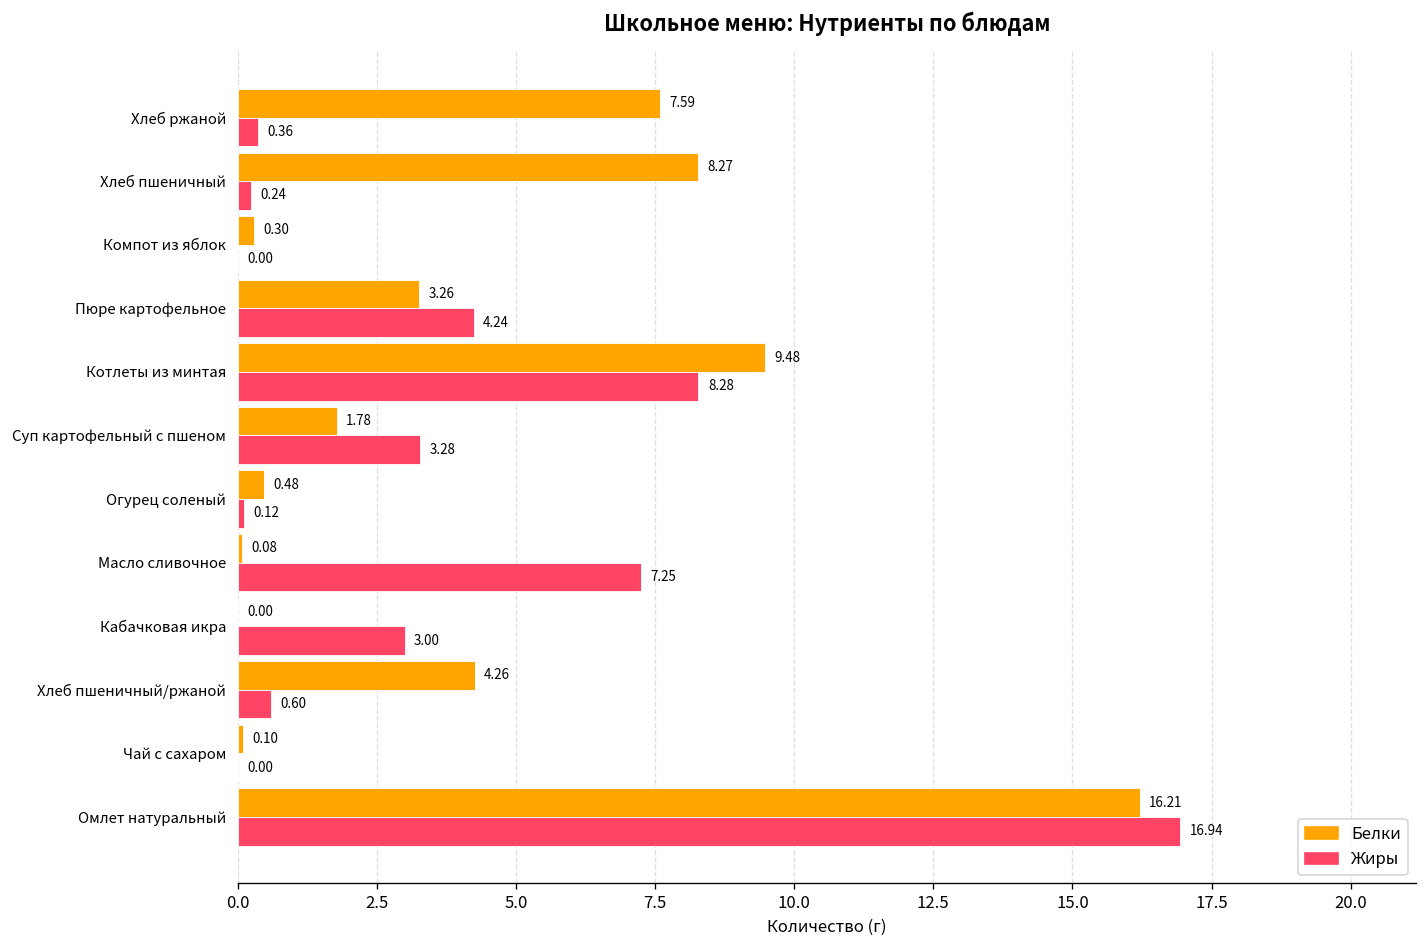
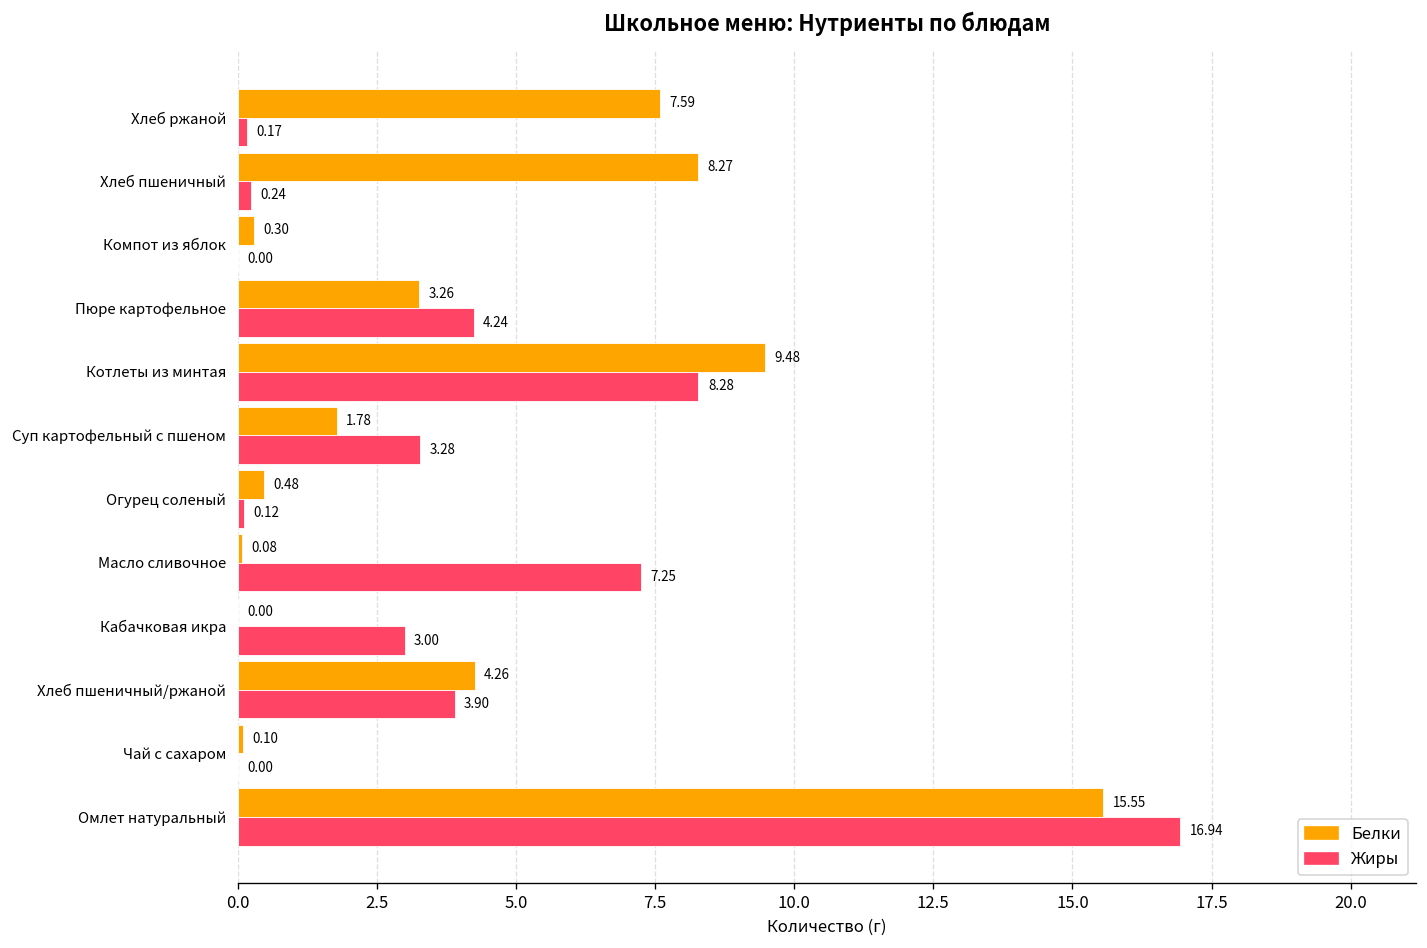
  {
    "Белки": {
      "Хлеб ржаной": 7.59,
      "Хлеб пшеничный": 8.27,
      "Компот из яблок": 0.30,
      "Пюре картофельное": 3.26,
      "Котлеты из минтая": 9.48,
      "Суп картофельный с пшеном": 1.78,
      "Огурец соленый": 0.48,
      "Масло сливочное": 0.08,
      "Кабачковая икра": 0.00,
      "Хлеб пшеничный/ржаной": 4.26,
      "Чай с сахаром": 0.10,
-     "Омлет натуральный": 16.21
+     "Омлет натуральный": 15.55
    },
    "Жиры": {
-     "Хлеб ржаной": 0.36,
+     "Хлеб ржаной": 0.17,
      "Хлеб пшеничный": 0.24,
      "Компот из яблок": 0.00,
      "Пюре картофельное": 4.24,
      "Котлеты из минтая": 8.28,
      "Суп картофельный с пшеном": 3.28,
      "Огурец соленый": 0.12,
      "Масло сливочное": 7.25,
      "Кабачковая икра": 3.00,
-     "Хлеб пшеничный/ржаной": 0.60,
+     "Хлеб пшеничный/ржаной": 3.90,
      "Чай с сахаром": 0.00,
      "Омлет натуральный": 16.94
    }
  }
